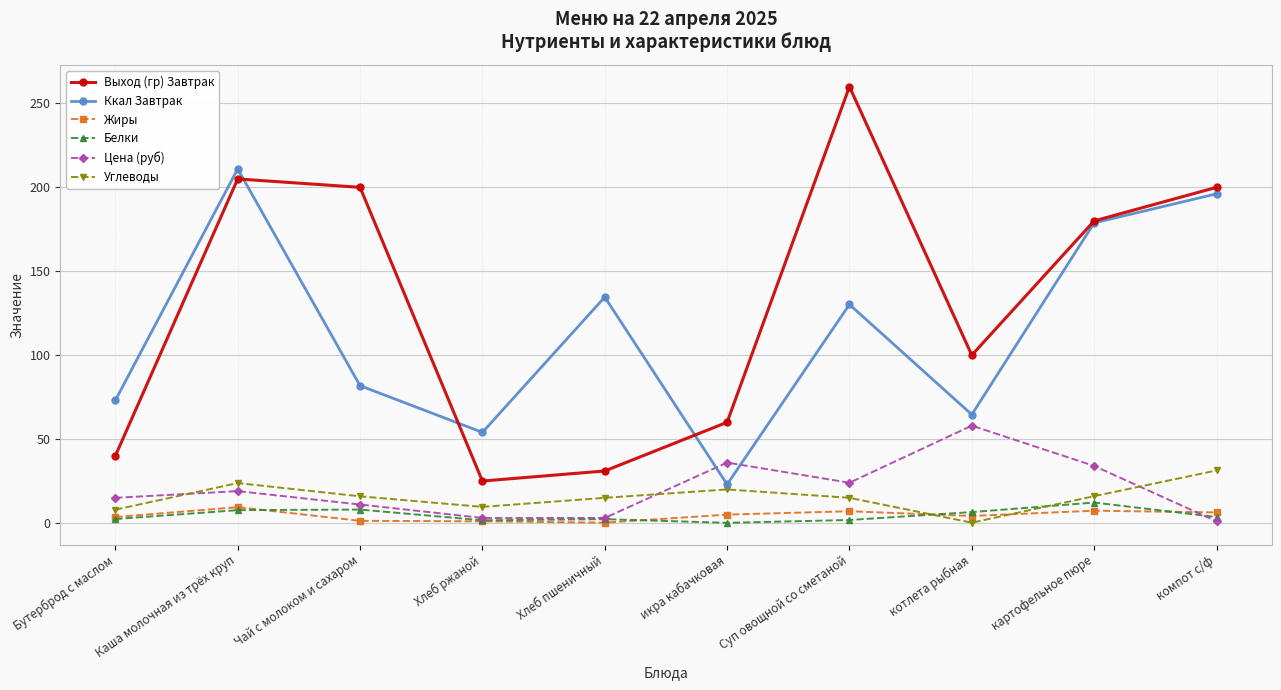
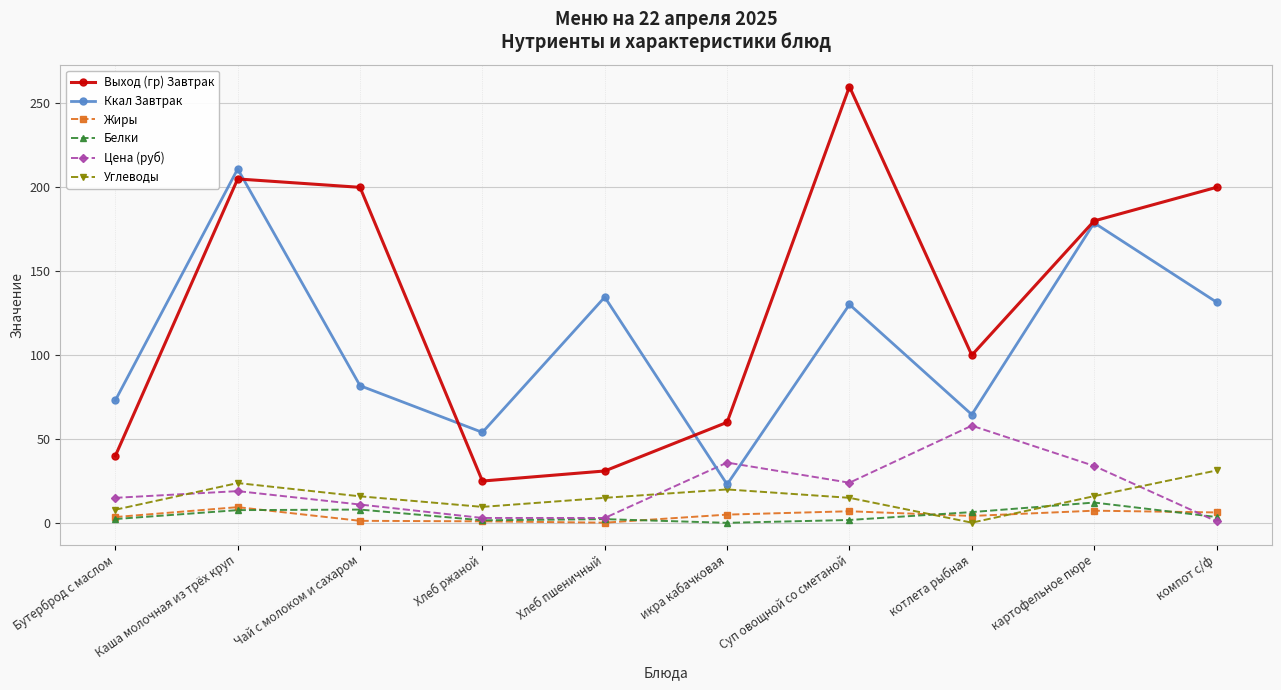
  {
    "Выход (гр) Завтрак": {
      "Бутерброд с маслом": 40,
      "Каша молочная из трёх круп": 205,
      "Чай с молоком и сахаром": 200,
      "Хлеб ржаной": 25,
      "Хлеб пшеничный": 31,
      "икра кабачковая": 60,
      "Суп овощной со сметаной": 260,
      "котлета рыбная": 100,
      "компот с/ф": 200
    },
    "Ккал Завтрак": {
      "Бутерброд с маслом": 73,
      "Каша молочная из трёх круп": 211,
      "Чай с молоком и сахаром": 82,
      "Хлеб ржаной": 54,
      "Хлеб пшеничный": 135,
      "икра кабачковая": 23,
      "Суп овощной со сметаной": 130,
      "котлета рыбная": 65,
-     "компот с/ф": 196
+     "компот с/ф": 132
    },
    "Жиры": {
      "Каша молочная из трёх круп": 9,
      "Чай с молоком и сахаром": 1,
      "Хлеб пшеничный": 0,
      "икра кабачковая": 5,
      "Суп овощной со сметаной": 7,
      "котлета рыбная": 4,
      "картофельное пюре": 7,
      "компот с/ф": 6
    },
    "Белки": {
      "Каша молочная из трёх круп": 8,
      "Чай с молоком и сахаром": 8,
      "икра кабачковая": 0,
      "Суп овощной со сметаной": 2,
      "котлета рыбная": 7,
      "картофельное пюре": 12,
      "компот с/ф": 4
    },
    "Цена (руб)": {
      "Бутерброд с маслом": 15,
      "Каша молочная из трёх круп": 19,
      "Чай с молоком и сахаром": 11,
      "икра кабачковая": 36,
      "Суп овощной со сметаной": 24,
      "котлета рыбная": 58,
      "картофельное пюре": 34,
      "компот с/ф": 1
    },
    "Углеводы": {
      "Бутерброд с маслом": 8,
      "Каша молочная из трёх круп": 24,
      "Чай с молоком и сахаром": 16,
      "Хлеб ржаной": 10,
      "Хлеб пшеничный": 15,
      "икра кабачковая": 20,
      "Суп овощной со сметаной": 15,
      "котлета рыбная": 0,
      "картофельное пюре": 16,
      "компот с/ф": 31
    }
  }
